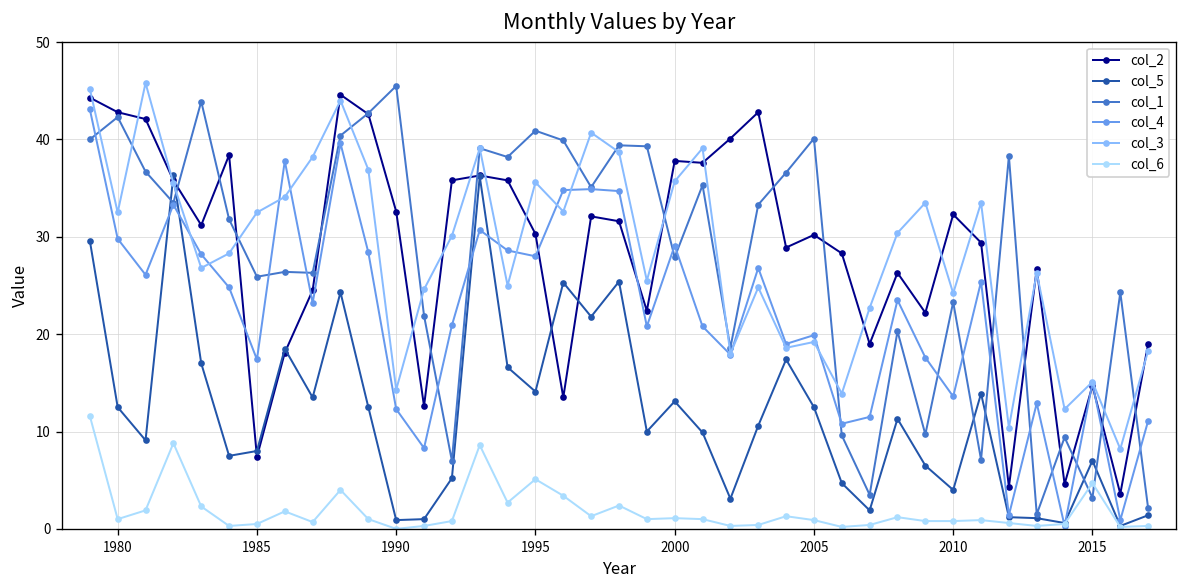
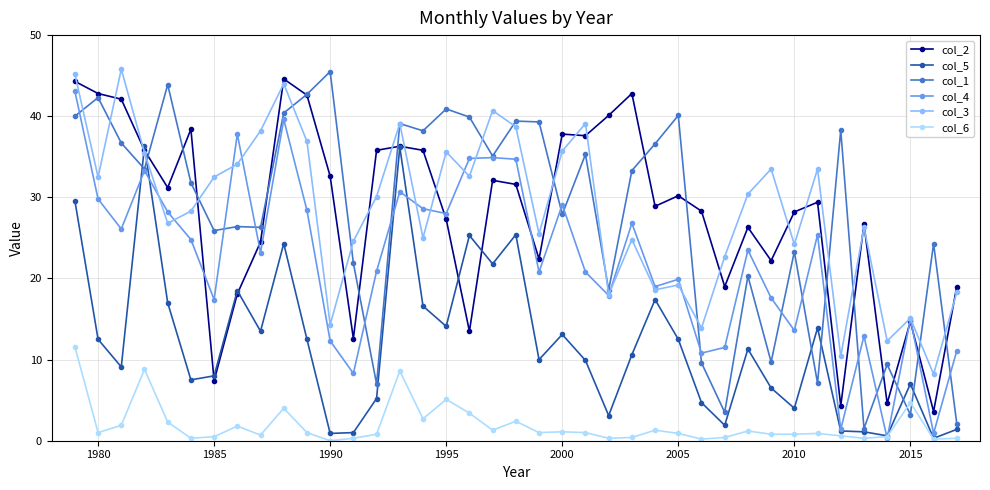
  {
    "col_2": {
      "1980": 43,
      "1985": 7,
      "1990": 33,
-     "1995": 30,
+     "1995": 27,
      "2000": 38,
      "2005": 30,
-     "2010": 32
+     "2010": 28
    }
  }
